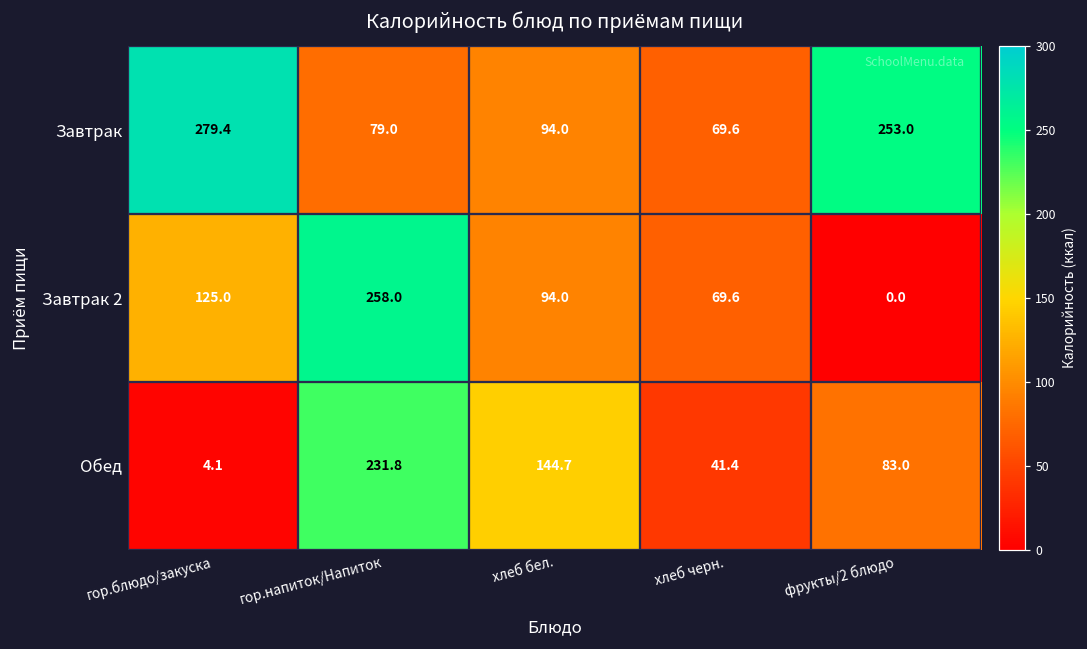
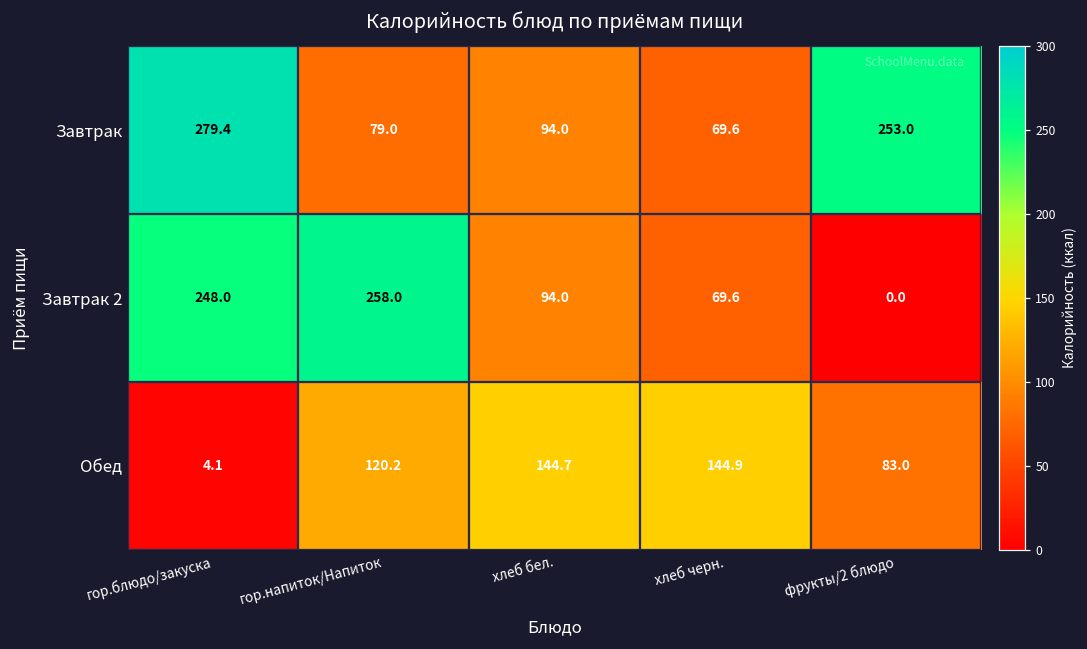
  {
    "Завтрак": {
      "гор.блюдо/закуска": 279.4,
      "гор.напиток/Напиток": 79.0,
      "хлеб бел.": 94.0,
      "хлеб черн.": 69.6
    },
    "Завтрак 2": {
-     "гор.блюдо/закуска": 125.0,
+     "гор.блюдо/закуска": 248.0,
      "гор.напиток/Напиток": 258.0,
      "хлеб бел.": 94.0,
      "хлеб черн.": 69.6,
      "фрукты/2 блюдо": 0.0
    },
    "Обед": {
      "гор.блюдо/закуска": 4.1,
-     "гор.напиток/Напиток": 231.8,
+     "гор.напиток/Напиток": 120.2,
      "хлеб бел.": 144.7,
-     "хлеб черн.": 41.4,
+     "хлеб черн.": 144.9,
      "фрукты/2 блюдо": 83.0
    }
  }
